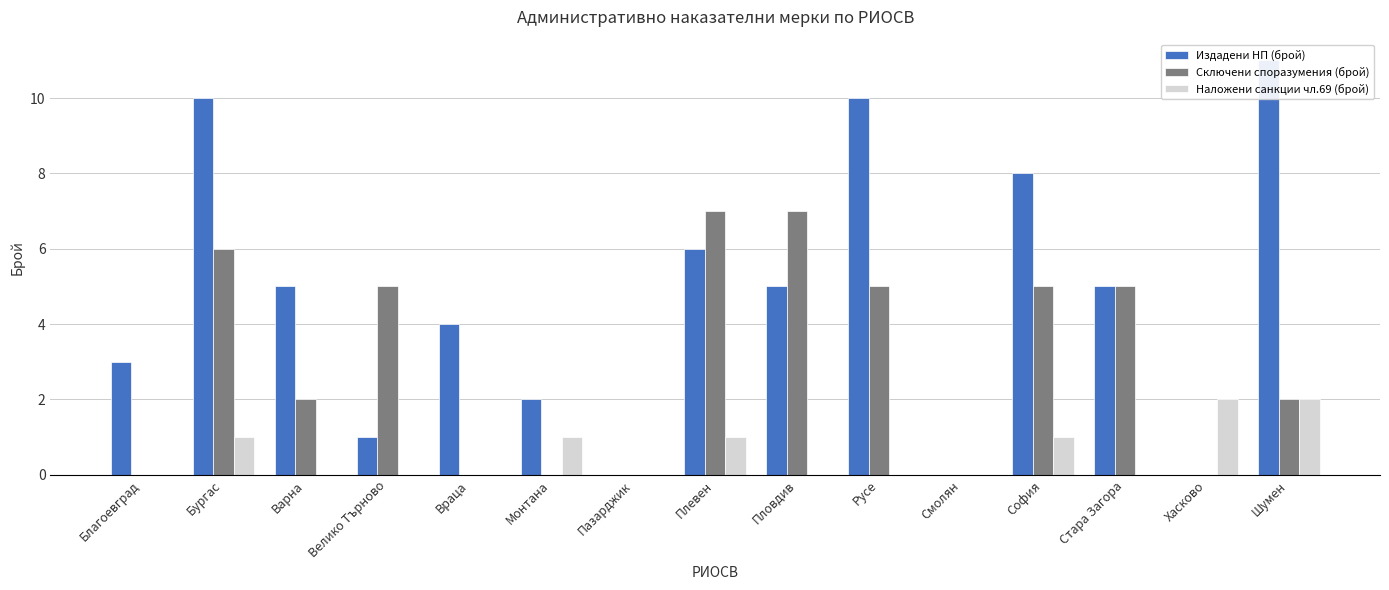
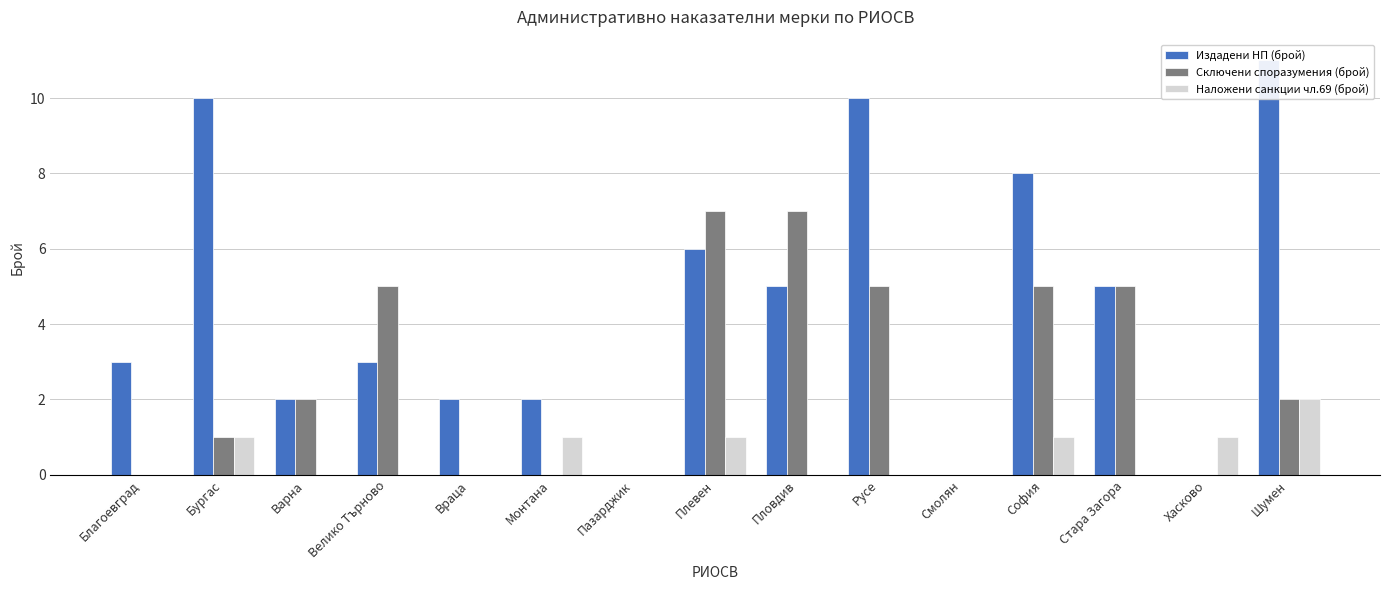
  {
    "Издадени НП (брой)": {
      "Благоевград": 3,
      "Бургас": 10,
-     "Варна": 5,
-     "Велико Търново": 1,
-     "Враца": 4,
+     "Варна": 2,
+     "Велико Търново": 3,
+     "Враца": 2,
      "Монтана": 2,
      "Пазарджик": 0,
      "Плевен": 6,
      "Пловдив": 5,
      "Русе": 10,
      "Смолян": 0,
      "София": 8,
      "Стара Загора": 5,
      "Хасково": 0
    },
    "Сключени споразумения (брой)": {
      "Благоевград": 0,
-     "Бургас": 6,
+     "Бургас": 1,
      "Варна": 2,
      "Велико Търново": 5,
      "Враца": 0,
      "Монтана": 0,
      "Пазарджик": 0,
      "Плевен": 7,
      "Пловдив": 7,
      "Русе": 5,
      "Смолян": 0,
      "София": 5,
      "Стара Загора": 5,
      "Хасково": 0,
      "Шумен": 2
    },
    "Наложени санкции чл.69 (брой)": {
      "Благоевград": 0,
      "Бургас": 1,
      "Варна": 0,
      "Велико Търново": 0,
      "Враца": 0,
      "Монтана": 1,
      "Пазарджик": 0,
      "Плевен": 1,
      "Пловдив": 0,
      "Русе": 0,
      "Смолян": 0,
      "София": 1,
      "Стара Загора": 0,
-     "Хасково": 2,
+     "Хасково": 1,
      "Шумен": 2
    }
  }
